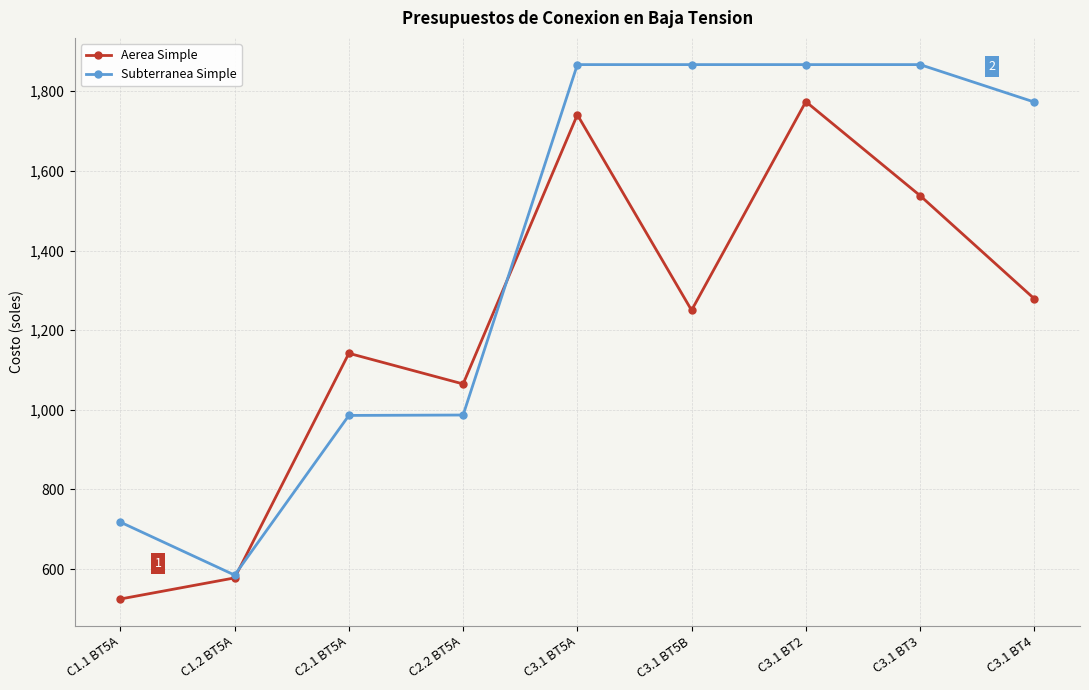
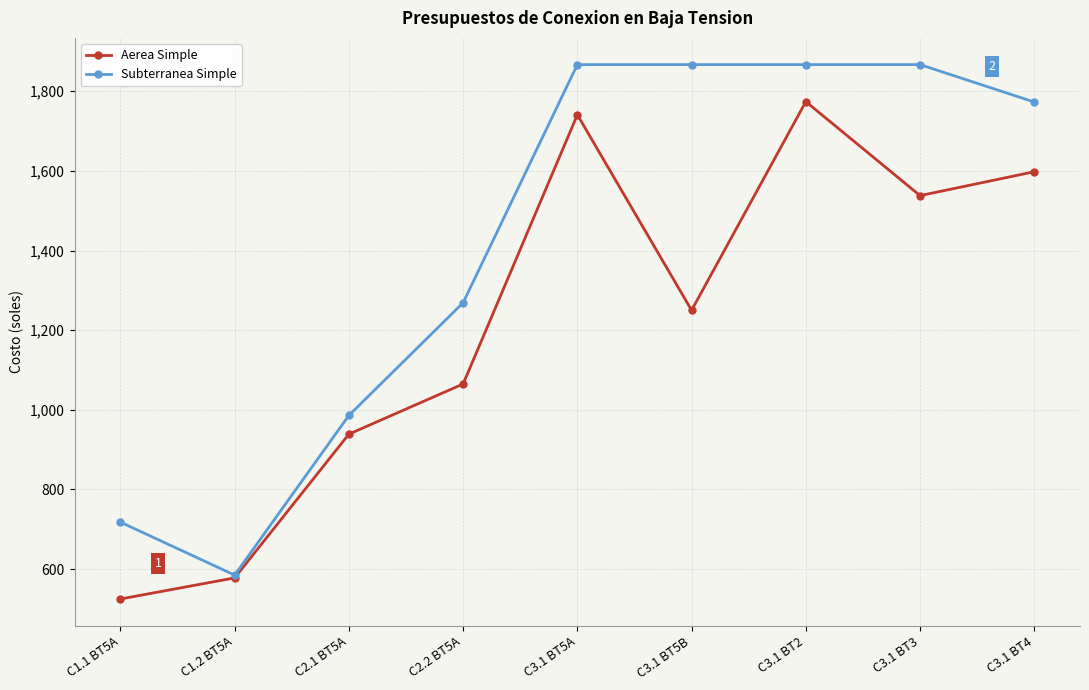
  {
    "Aerea Simple": {
      "C1.1 BT5A": "530",
      "C1.2 BT5A": "580",
-     "C2.1 BT5A": "1,140",
+     "C2.1 BT5A": "940",
      "C2.2 BT5A": "1,070",
      "C3.1 BT5A": "1,740",
      "C3.1 BT5B": "1,250",
      "C3.1 BT2": "1,770",
      "C3.1 BT3": "1,540",
-     "C3.1 BT4": "1,280"
+     "C3.1 BT4": "1,600"
    },
    "Subterranea Simple": {
      "C1.1 BT5A": "720",
      "C1.2 BT5A": "590",
      "C2.1 BT5A": "990",
-     "C2.2 BT5A": "990",
+     "C2.2 BT5A": "1,270",
      "C3.1 BT5A": "1,870",
      "C3.1 BT5B": "1,870",
      "C3.1 BT2": "1,870",
      "C3.1 BT3": "1,870",
      "C3.1 BT4": "1,770"
    }
  }
